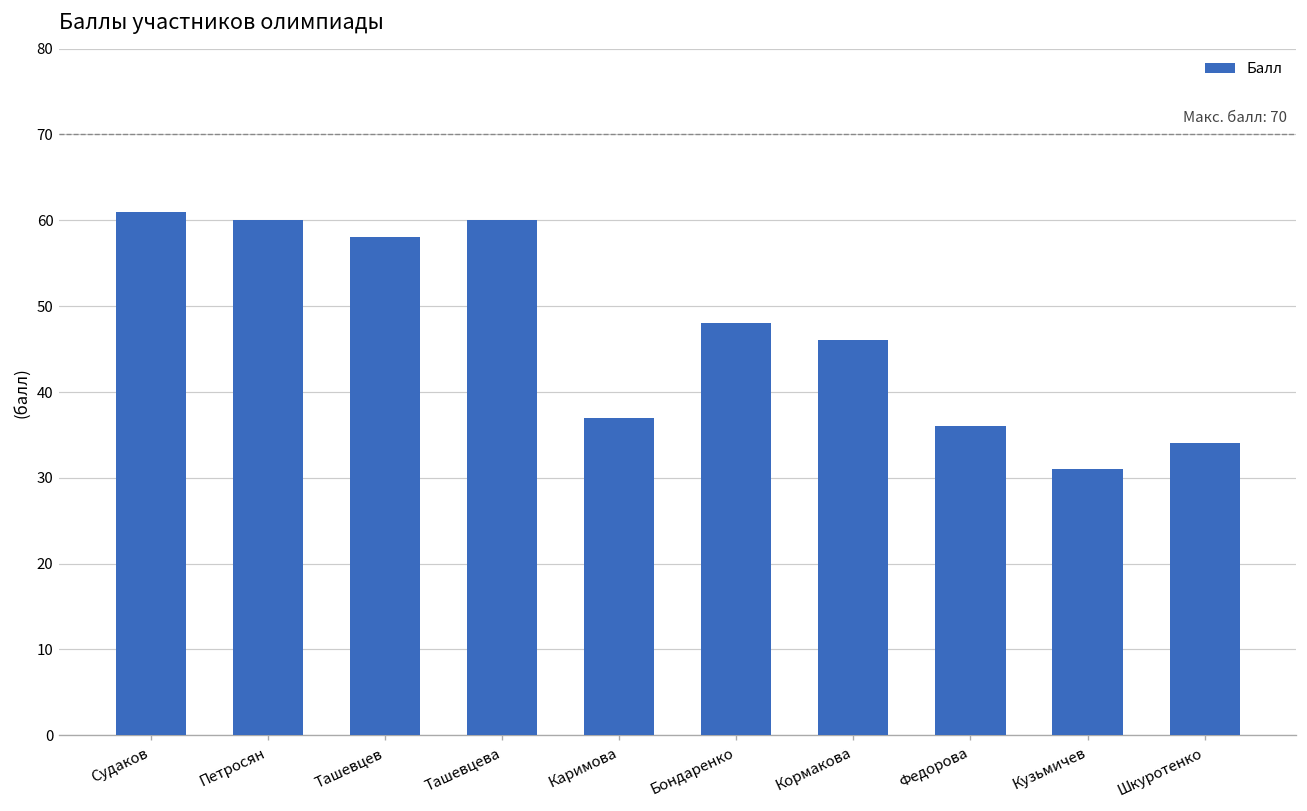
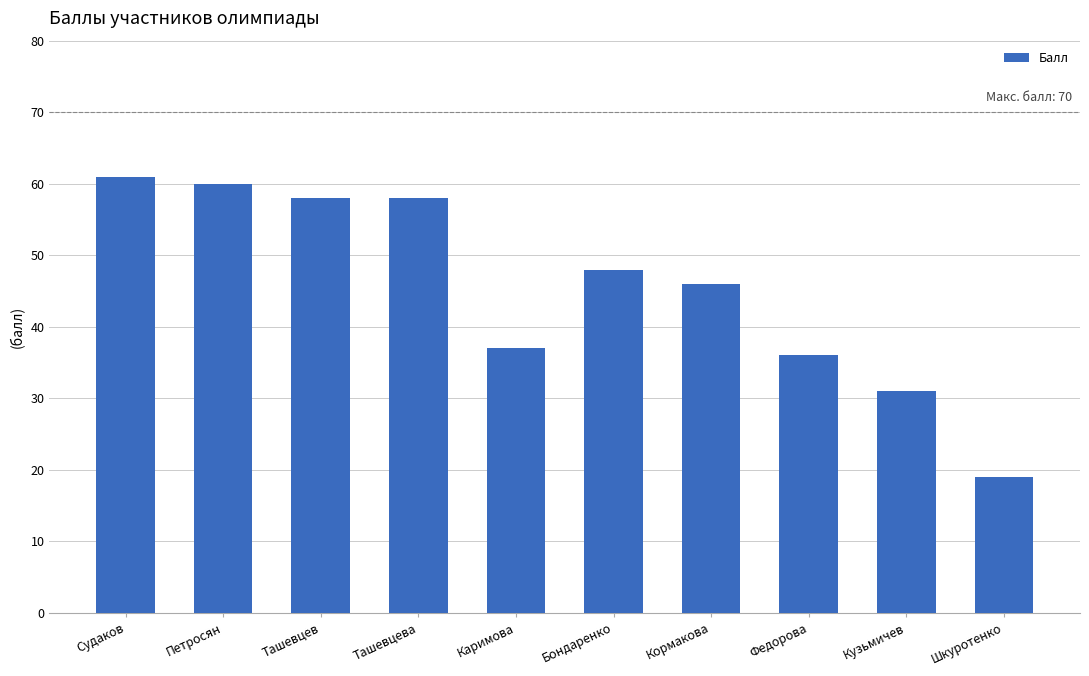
  {
    "Судаков": 61,
    "Петросян": 60,
    "Ташевцев": 58,
-   "Ташевцева": 60,
+   "Ташевцева": 58,
    "Каримова": 37,
    "Бондаренко": 48,
    "Кормакова": 46,
    "Федорова": 36,
    "Кузьмичев": 31,
-   "Шкуротенко": 34
+   "Шкуротенко": 19
  }
